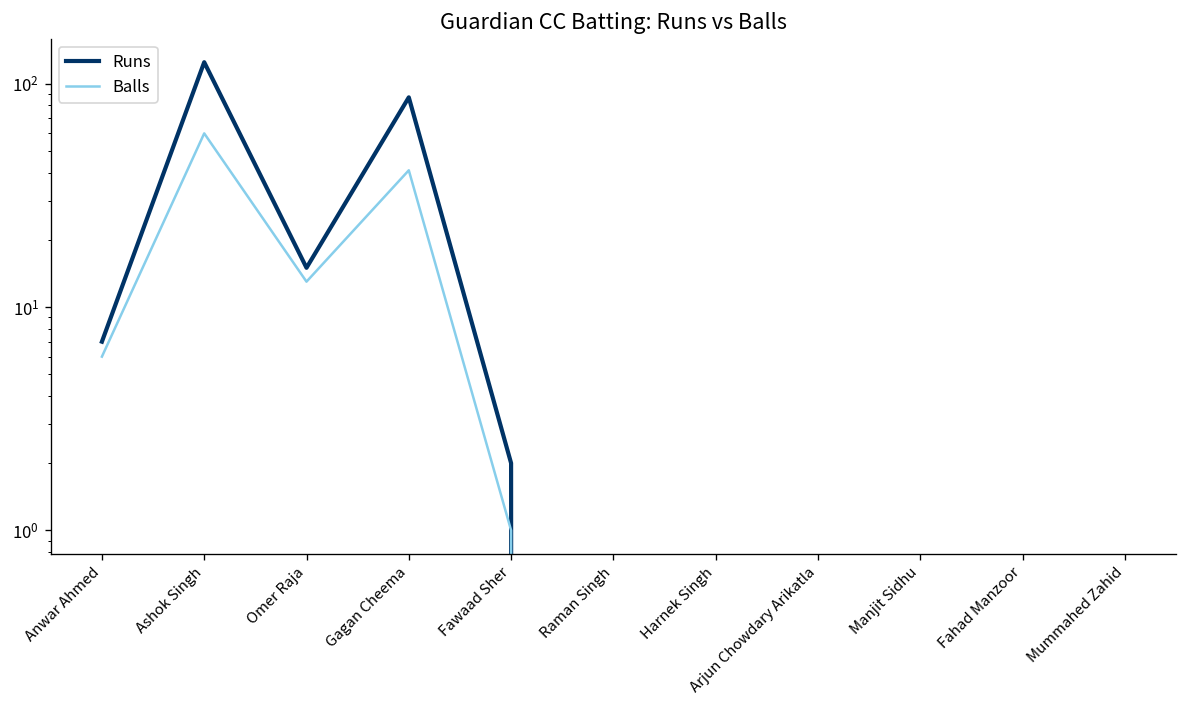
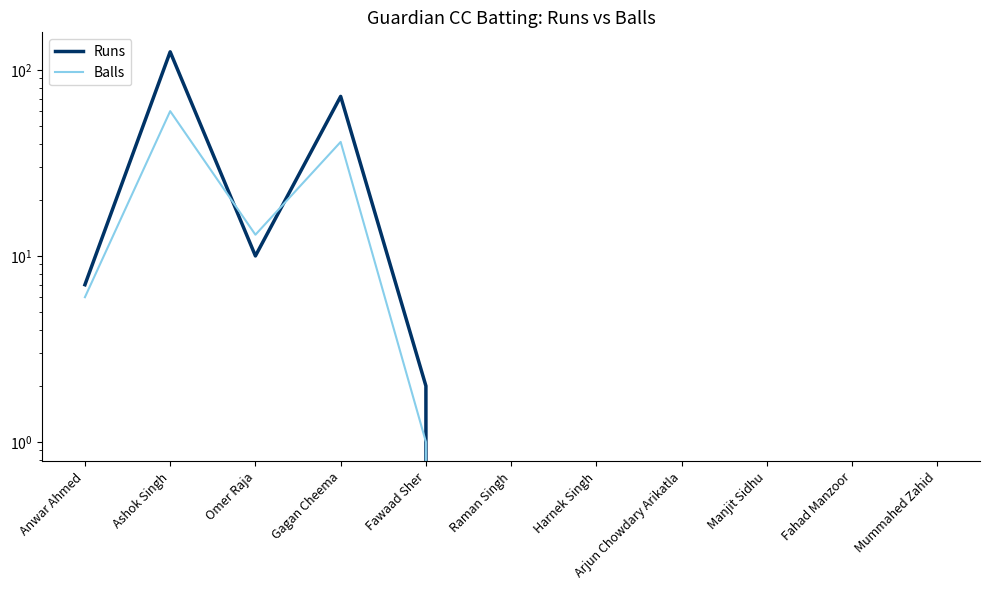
  {
    "Runs": {
      "Anwar Ahmed": 7,
      "Ashok Singh": 130,
-     "Omer Raja": 15,
-     "Gagan Cheema": 90,
+     "Omer Raja": 10,
+     "Gagan Cheema": 72,
      "Fawaad Sher": 2
    },
    "Balls": {
      "Anwar Ahmed": 6,
      "Ashok Singh": 60,
      "Omer Raja": 13,
      "Gagan Cheema": 41,
      "Fawaad Sher": 1
    }
  }
